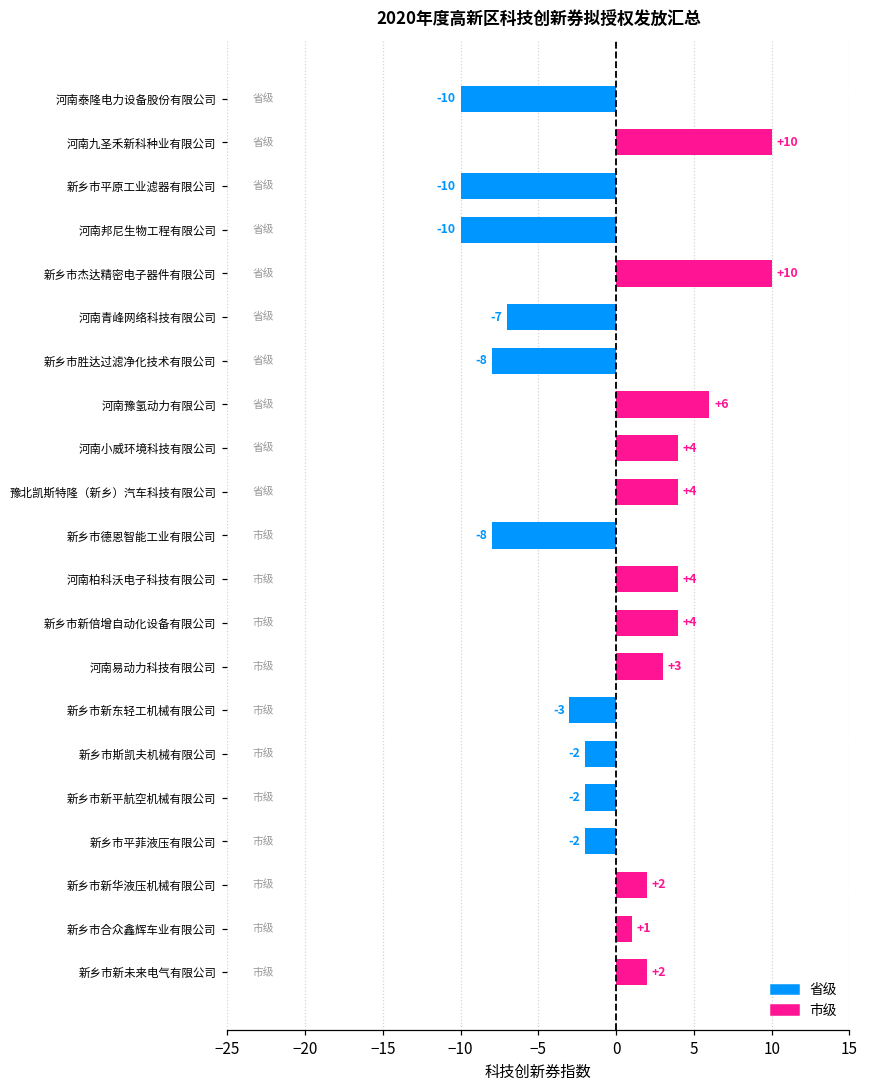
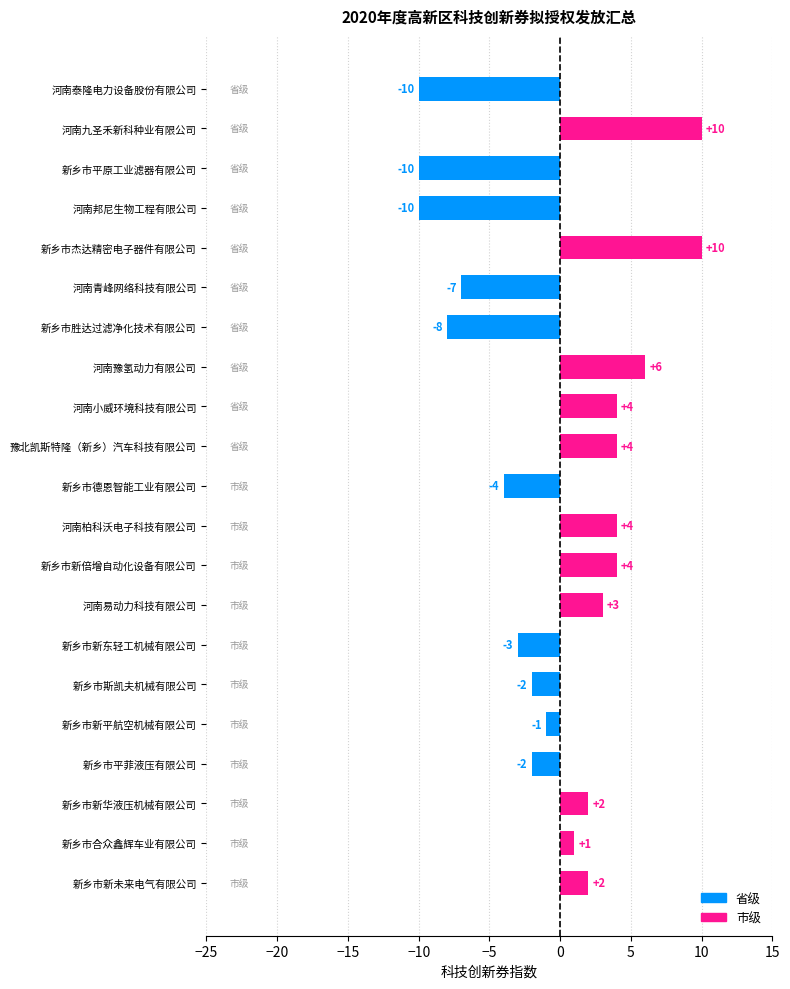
  {
    "河南泰隆电力设备股份有限公司": "-10",
    "河南九圣禾新科种业有限公司": "+10",
    "新乡市平原工业滤器有限公司": "-10",
    "河南邦尼生物工程有限公司": "-10",
    "新乡市杰达精密电子器件有限公司": "+10",
    "河南青峰网络科技有限公司": "-7",
    "新乡市胜达过滤净化技术有限公司": "-8",
    "河南豫氢动力有限公司": "+6",
    "河南小威环境科技有限公司": "+4",
    "豫北凯斯特隆（新乡）汽车科技有限公司": "+4",
-   "新乡市德恩智能工业有限公司": "-8",
+   "新乡市德恩智能工业有限公司": "-4",
    "河南柏科沃电子科技有限公司": "+4",
    "新乡市新倍增自动化设备有限公司": "+4",
    "河南易动力科技有限公司": "+3",
    "新乡市新东轻工机械有限公司": "-3",
    "新乡市斯凯夫机械有限公司": "-2",
-   "新乡市新平航空机械有限公司": "-2",
+   "新乡市新平航空机械有限公司": "-1",
    "新乡市平菲液压有限公司": "-2",
    "新乡市新华液压机械有限公司": "+2",
    "新乡市合众鑫辉车业有限公司": "+1",
    "新乡市新未来电气有限公司": "+2"
  }
